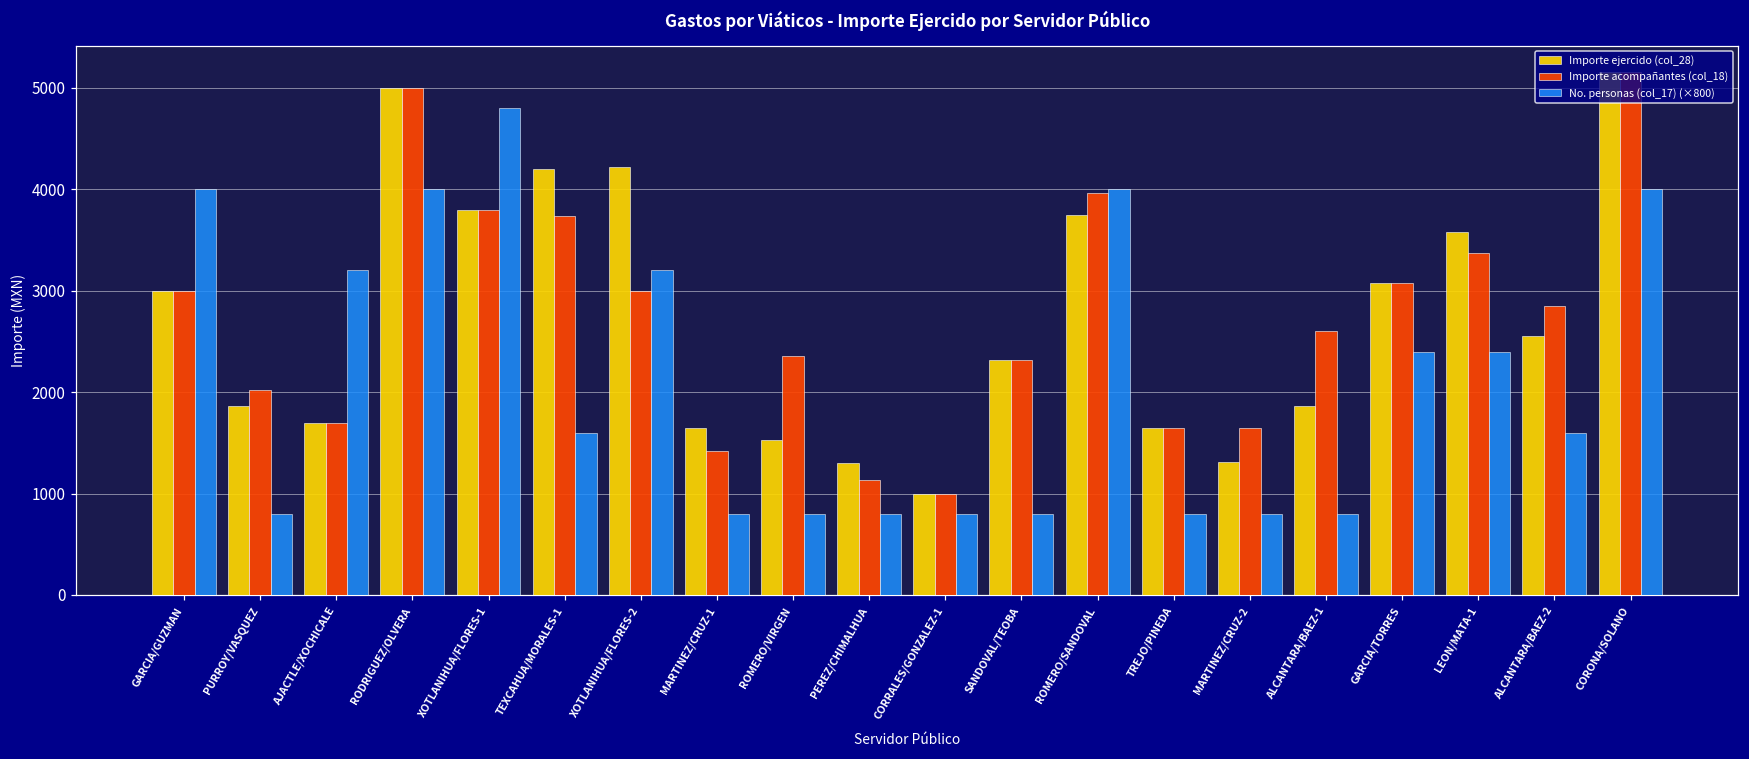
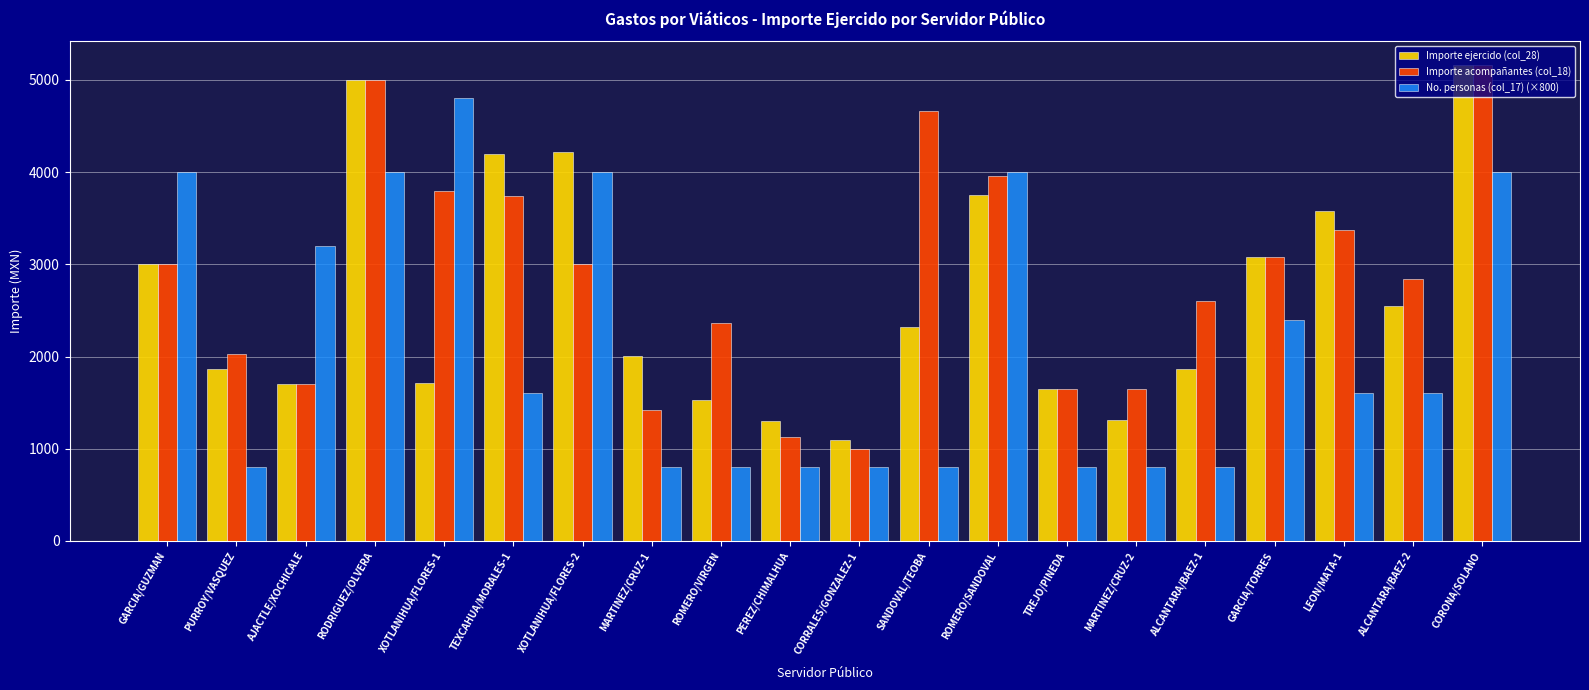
  {
    "Importe ejercido (col_28)": {
      "GARCIA/GUZMAN": 3000,
      "PURROY/VASQUEZ": 1900,
      "AJACTLE/XOCHICALE": 1700,
      "RODRIGUEZ/OLVERA": 5000,
-     "XOTLANIHUA/FLORES-1": 3800,
+     "XOTLANIHUA/FLORES-1": 1700,
      "TEXCAHUA/MORALES-1": 4200,
      "XOTLANIHUA/FLORES-2": 4200,
-     "MARTINEZ/CRUZ-1": 1700,
+     "MARTINEZ/CRUZ-1": 2000,
      "ROMERO/VIRGEN": 1500,
      "PEREZ/CHIMALHUA": 1300,
-     "CORRALES/GONZALEZ-1": 1000,
+     "CORRALES/GONZALEZ-1": 1100,
      "SANDOVAL/TEOBA": 2300,
      "ROMERO/SANDOVAL": 3800,
      "TREJO/PINEDA": 1700,
      "MARTINEZ/CRUZ-2": 1300,
      "ALCANTARA/BAEZ-1": 1900,
      "GARCIA/TORRES": 3100,
      "LEON/MATA-1": 3600,
      "ALCANTARA/BAEZ-2": 2600
    },
    "Importe acompañantes (col_18)": {
      "GARCIA/GUZMAN": 3000,
      "PURROY/VASQUEZ": 2000,
      "AJACTLE/XOCHICALE": 1700,
      "RODRIGUEZ/OLVERA": 5000,
      "XOTLANIHUA/FLORES-1": 3800,
      "TEXCAHUA/MORALES-1": 3700,
      "XOTLANIHUA/FLORES-2": 3000,
      "MARTINEZ/CRUZ-1": 1400,
      "ROMERO/VIRGEN": 2400,
      "PEREZ/CHIMALHUA": 1100,
      "CORRALES/GONZALEZ-1": 1000,
-     "SANDOVAL/TEOBA": 2300,
+     "SANDOVAL/TEOBA": 4700,
      "ROMERO/SANDOVAL": 4000,
      "TREJO/PINEDA": 1700,
      "MARTINEZ/CRUZ-2": 1700,
      "ALCANTARA/BAEZ-1": 2600,
      "GARCIA/TORRES": 3100,
      "LEON/MATA-1": 3400,
      "ALCANTARA/BAEZ-2": 2800
    },
    "No. personas (col_17) (×800)": {
      "GARCIA/GUZMAN": 4000,
      "PURROY/VASQUEZ": 800,
      "AJACTLE/XOCHICALE": 3200,
      "RODRIGUEZ/OLVERA": 4000,
      "XOTLANIHUA/FLORES-1": 4800,
      "TEXCAHUA/MORALES-1": 1600,
-     "XOTLANIHUA/FLORES-2": 3200,
+     "XOTLANIHUA/FLORES-2": 4000,
      "MARTINEZ/CRUZ-1": 800,
      "ROMERO/VIRGEN": 800,
      "PEREZ/CHIMALHUA": 800,
      "CORRALES/GONZALEZ-1": 800,
      "SANDOVAL/TEOBA": 800,
      "ROMERO/SANDOVAL": 4000,
      "TREJO/PINEDA": 800,
      "MARTINEZ/CRUZ-2": 800,
      "ALCANTARA/BAEZ-1": 800,
      "GARCIA/TORRES": 2400,
-     "LEON/MATA-1": 2400,
+     "LEON/MATA-1": 1600,
      "ALCANTARA/BAEZ-2": 1600,
      "CORONA/SOLANO": 4000
    }
  }
